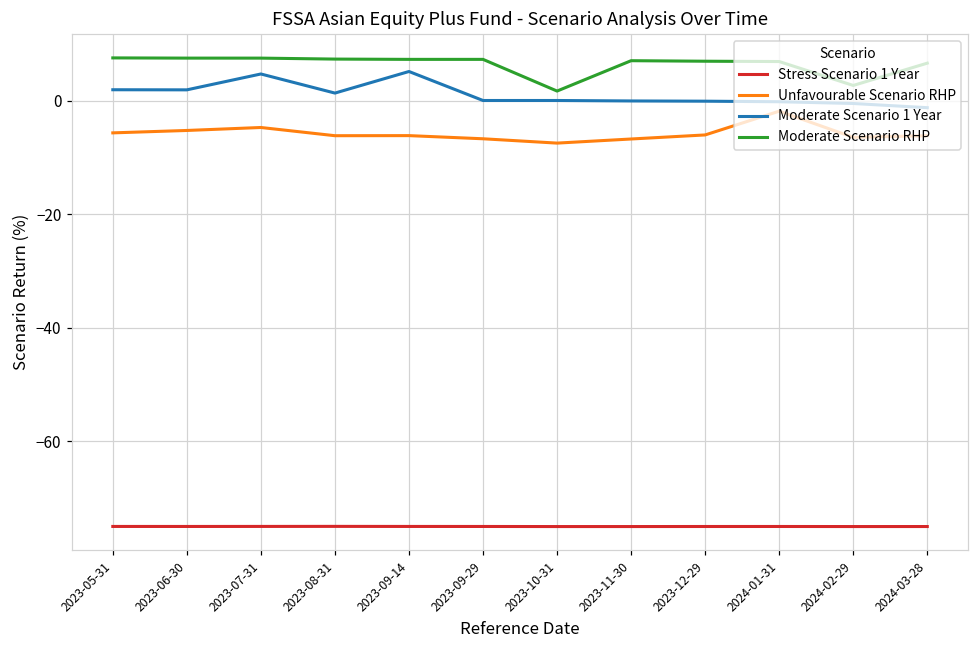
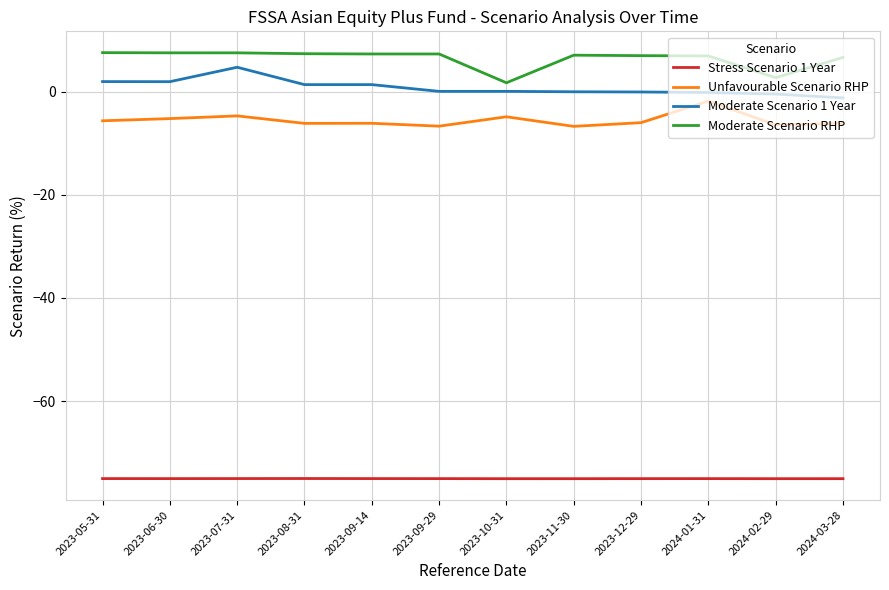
  {
    "Stress Scenario 1 Year": {
      "2023-05-31": -75,
      "2023-06-30": -75,
      "2023-07-31": -75,
      "2023-08-31": -75,
      "2023-09-14": -75,
      "2023-09-29": -75,
      "2023-10-31": -75,
      "2023-11-30": -75,
      "2023-12-29": -75,
      "2024-01-31": -75,
      "2024-02-29": -75,
      "2024-03-28": -75
    },
    "Unfavourable Scenario RHP": {
      "2023-05-31": -6,
      "2023-06-30": -5,
      "2023-07-31": -5,
      "2023-08-31": -6,
      "2023-09-14": -6,
      "2023-09-29": -7,
-     "2023-10-31": -7,
+     "2023-10-31": -5,
      "2023-11-30": -7,
      "2023-12-29": -6
    },
    "Moderate Scenario 1 Year": {
      "2023-05-31": 2,
      "2023-06-30": 2,
      "2023-07-31": 5,
      "2023-08-31": 1,
-     "2023-09-14": 5,
+     "2023-09-14": 1,
      "2023-09-29": 0,
      "2023-10-31": 0,
      "2023-11-30": 0,
      "2023-12-29": 0
    },
    "Moderate Scenario RHP": {
      "2023-05-31": 8,
      "2023-06-30": 8,
      "2023-07-31": 8,
      "2023-08-31": 7,
      "2023-09-14": 7,
      "2023-09-29": 7,
      "2023-10-31": 2,
      "2023-11-30": 7,
      "2023-12-29": 7
    }
  }
